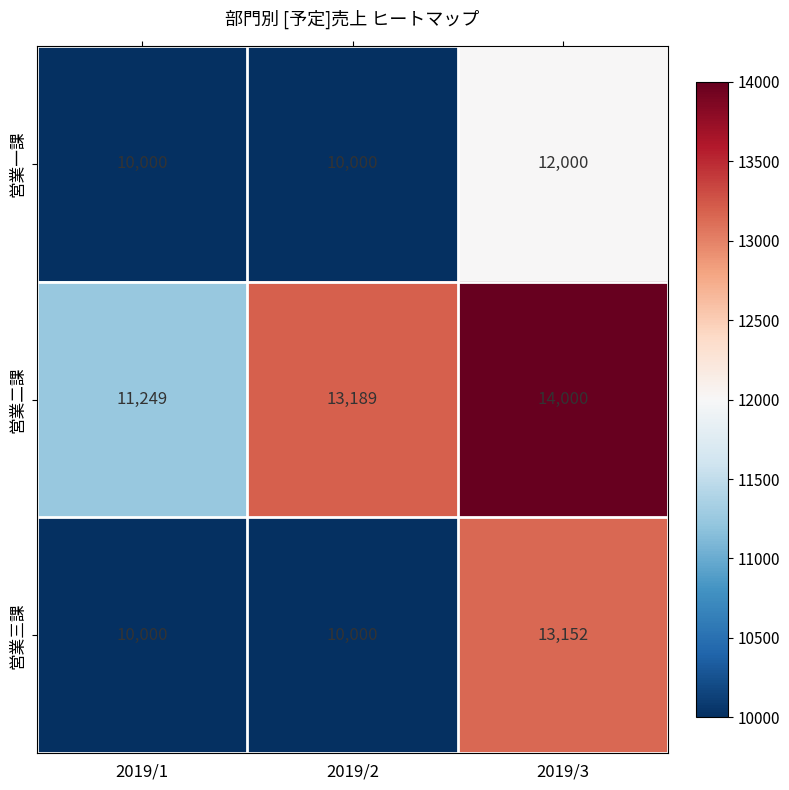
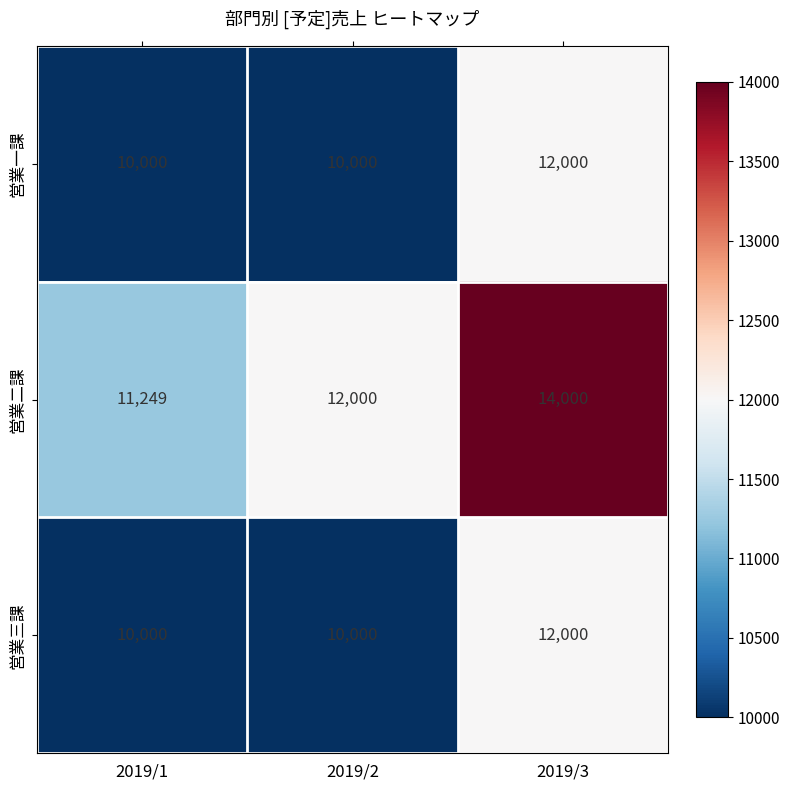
  {
    "営業一課": {
      "2019/3": "12,000"
    },
    "営業二課": {
      "2019/1": "11,249",
-     "2019/2": "13,189",
+     "2019/2": "12,000",
      "2019/3": "14,000"
    },
    "営業三課": {
-     "2019/3": "13,152"
+     "2019/3": "12,000"
    }
  }
